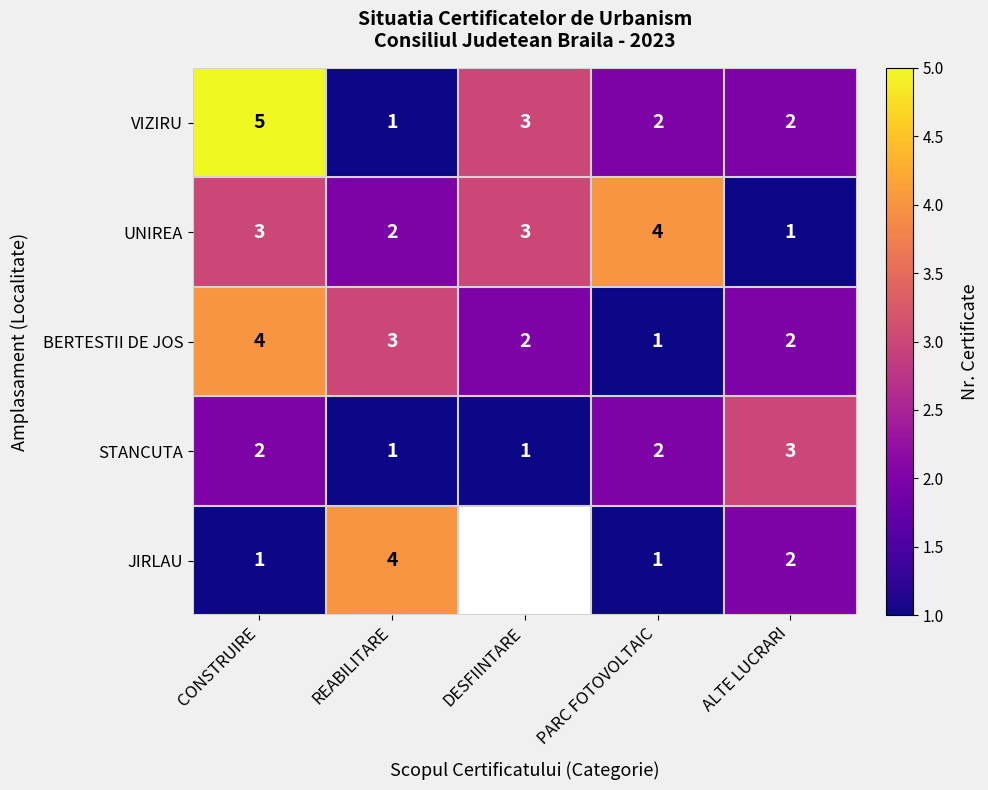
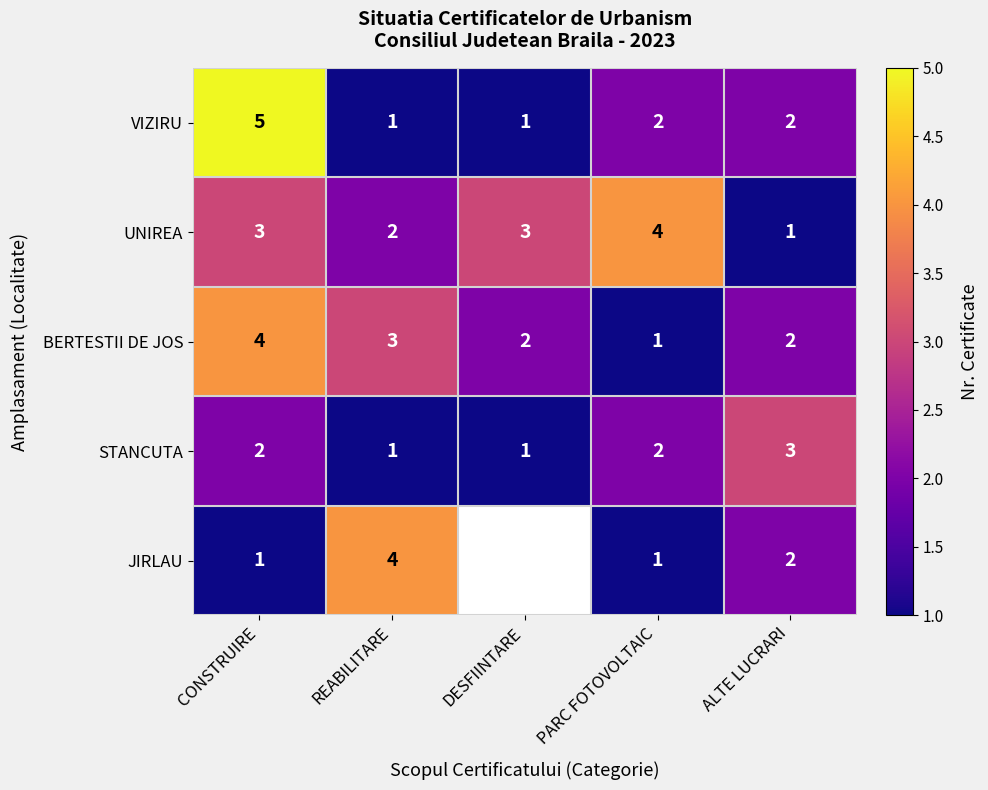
  {
    "VIZIRU": {
      "CONSTRUIRE": 5,
      "REABILITARE": 1,
-     "DESFIINTARE": 3,
+     "DESFIINTARE": 1,
      "PARC FOTOVOLTAIC": 2,
      "ALTE LUCRARI": 2
    },
    "UNIREA": {
      "CONSTRUIRE": 3,
      "REABILITARE": 2,
      "DESFIINTARE": 3,
      "PARC FOTOVOLTAIC": 4,
      "ALTE LUCRARI": 1
    },
    "BERTESTII DE JOS": {
      "CONSTRUIRE": 4,
      "REABILITARE": 3,
      "DESFIINTARE": 2,
      "PARC FOTOVOLTAIC": 1,
      "ALTE LUCRARI": 2
    },
    "STANCUTA": {
      "CONSTRUIRE": 2,
      "REABILITARE": 1,
      "DESFIINTARE": 1,
      "PARC FOTOVOLTAIC": 2,
      "ALTE LUCRARI": 3
    },
    "JIRLAU": {
      "CONSTRUIRE": 1,
      "REABILITARE": 4,
      "PARC FOTOVOLTAIC": 1,
      "ALTE LUCRARI": 2
    }
  }
